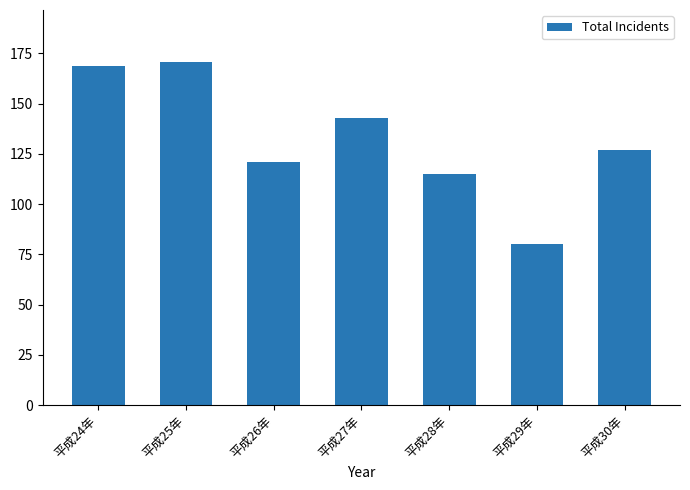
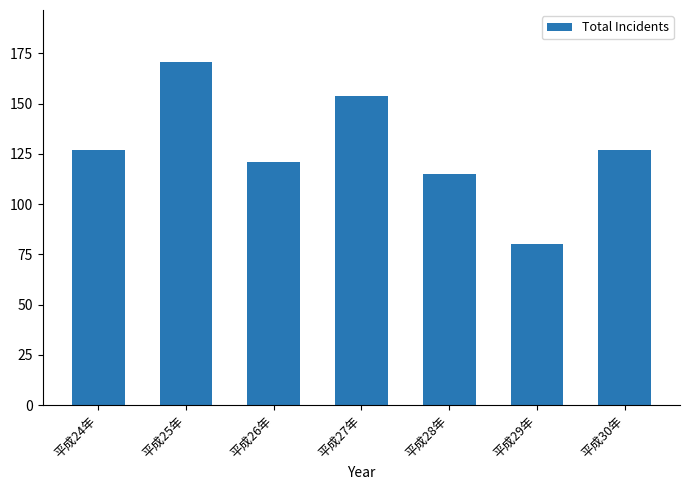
  {
-   "平成24年": 169,
+   "平成24年": 127,
    "平成25年": 171,
    "平成26年": 121,
-   "平成27年": 143,
+   "平成27年": 154,
    "平成28年": 115,
    "平成29年": 80,
    "平成30年": 127
  }
